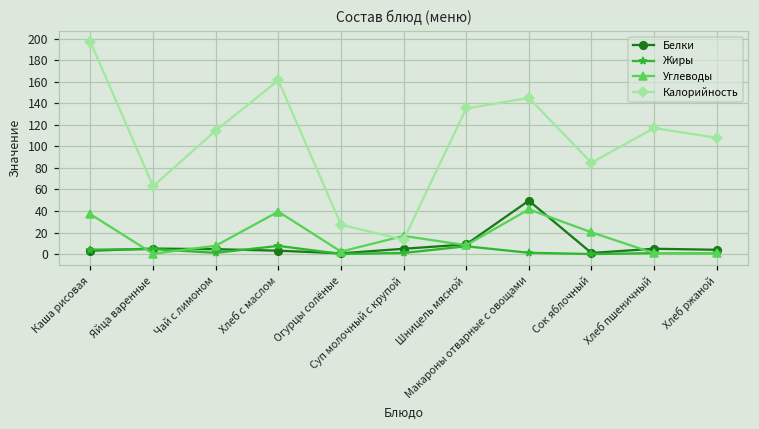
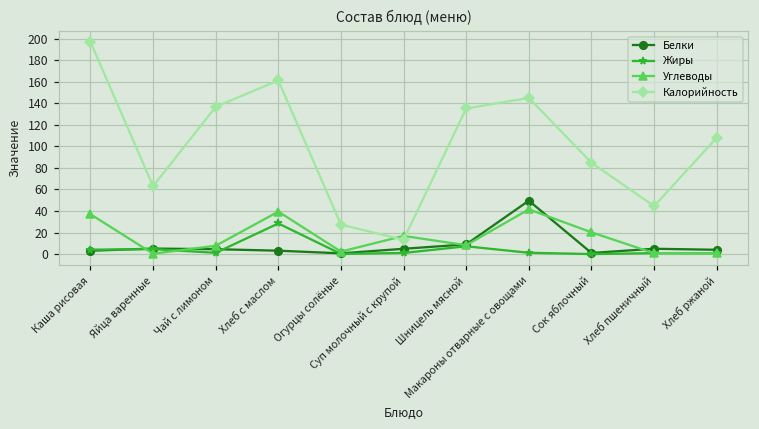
  {
    "Белки": {
      "Чай с лимоном": 0,
      "Хлеб с маслом": 0,
      "Суп молочный с крупой": 0,
      "Макароны отварные с овощами": 50,
      "Хлеб пшеничный": 0,
      "Хлеб ржаной": 0
    },
    "Жиры": {
      "Чай с лимоном": 0,
-     "Хлеб с маслом": 10,
+     "Хлеб с маслом": 30,
      "Суп молочный с крупой": 0,
      "Макароны отварные с овощами": 0
    },
    "Углеводы": {
      "Каша рисовая": 40,
      "Яйца варенные": 0,
      "Чай с лимоном": 10,
      "Хлеб с маслом": 40,
      "Суп молочный с крупой": 20,
      "Макароны отварные с овощами": 40,
      "Сок яблочный": 20
    },
    "Калорийность": {
      "Каша рисовая": 200,
      "Яйца варенные": 60,
-     "Чай с лимоном": 110,
+     "Чай с лимоном": 140,
      "Хлеб с маслом": 160,
      "Огурцы солёные": 30,
      "Суп молочный с крупой": 10,
      "Шницель мясной": 140,
      "Макароны отварные с овощами": 150,
      "Сок яблочный": 80,
-     "Хлеб пшеничный": 120,
+     "Хлеб пшеничный": 40,
      "Хлеб ржаной": 110
    }
  }
